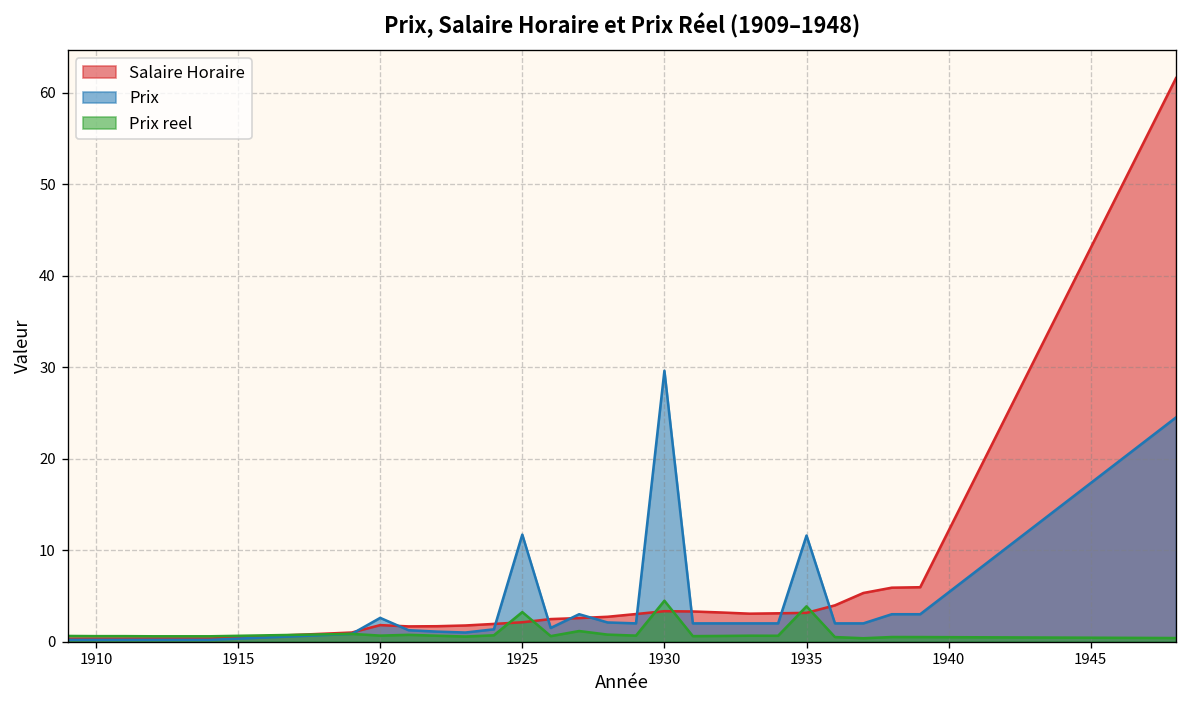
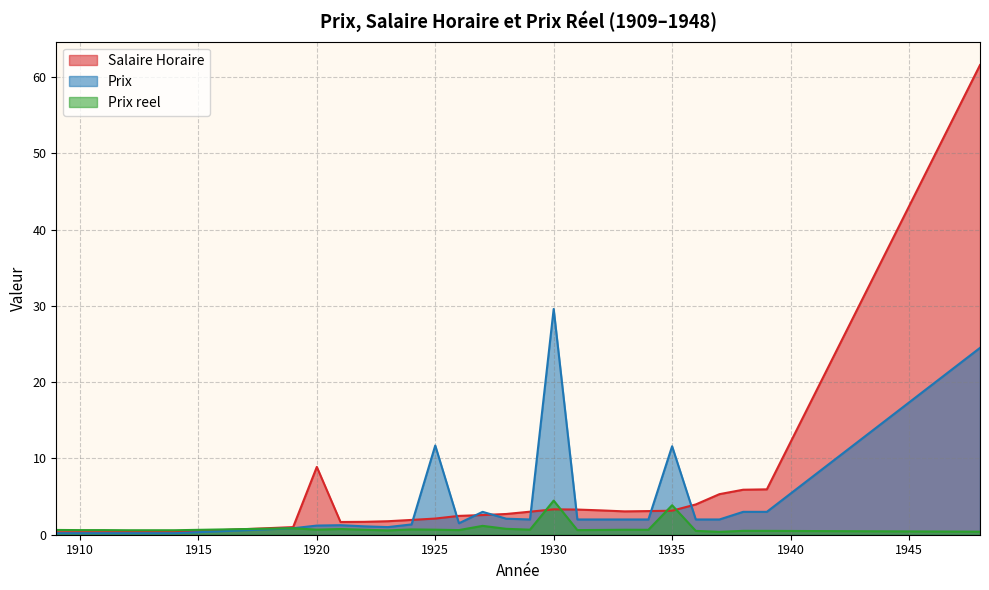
  {
    "Salaire Horaire": {
-     "1920": 2,
+     "1920": 9,
      "1925": 2,
      "1930": 3,
      "1935": 3
    },
    "Prix": {
-     "1920": 3,
+     "1920": 1,
      "1925": 12,
      "1930": 30,
      "1935": 12
    },
    "Prix reel": {
      "1920": 1,
-     "1925": 3,
+     "1925": 1,
      "1930": 4,
      "1935": 4
    }
  }
